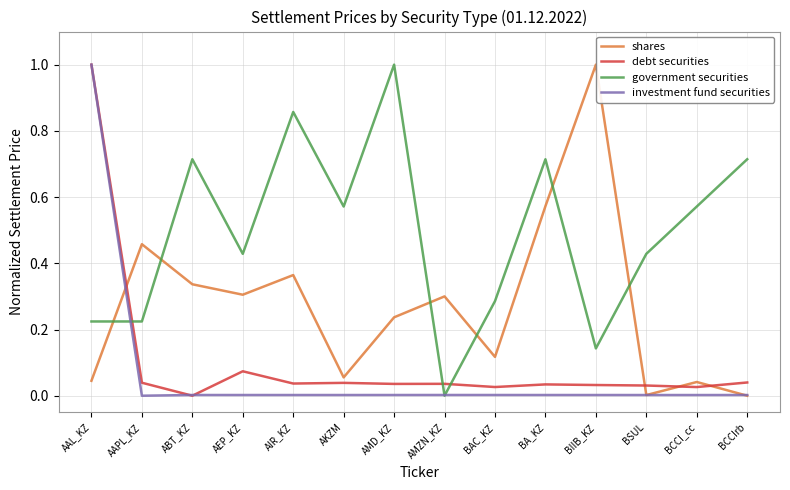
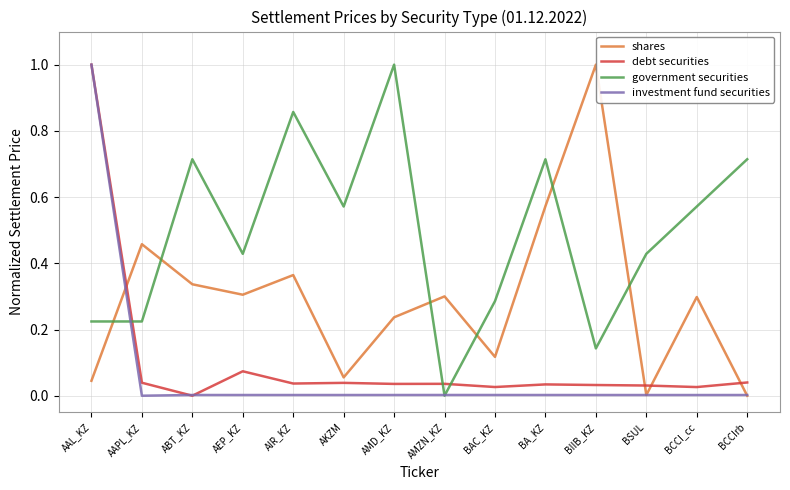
  {
    "shares": {
      "AAL_KZ": 0.05,
      "AAPL_KZ": 0.46,
      "ABT_KZ": 0.34,
      "AEP_KZ": 0.31,
      "AIR_KZ": 0.36,
      "AKZM": 0.06,
      "AMD_KZ": 0.24,
      "AMZN_KZ": 0.30,
      "BAC_KZ": 0.12,
      "BA_KZ": 0.57,
      "BIIB_KZ": 1.00,
-     "BCCI_cc": 0.04
+     "BCCI_cc": 0.30
    },
    "debt securities": {
      "AAPL_KZ": 0.04,
      "AEP_KZ": 0.07,
      "AIR_KZ": 0.04,
      "AKZM": 0.04,
      "AMD_KZ": 0.04,
      "AMZN_KZ": 0.04,
      "BAC_KZ": 0.03,
      "BA_KZ": 0.03,
      "BIIB_KZ": 0.03,
      "BSUL": 0.03,
      "BCCI_cc": 0.03,
      "BCCIrb": 0.04
    },
    "government securities": {
      "AAL_KZ": 0.22,
      "AAPL_KZ": 0.22,
      "ABT_KZ": 0.71,
      "AEP_KZ": 0.43,
      "AIR_KZ": 0.86,
      "AKZM": 0.57,
      "AMD_KZ": 1.00,
      "BAC_KZ": 0.29,
      "BA_KZ": 0.71,
      "BIIB_KZ": 0.14,
      "BSUL": 0.43,
      "BCCI_cc": 0.57,
      "BCCIrb": 0.71
    },
    "investment fund securities": {
      "AAPL_KZ": 0.00,
      "AEP_KZ": 0.00,
      "AIR_KZ": 0.00,
      "AKZM": 0.00,
      "AMD_KZ": 0.00,
      "BAC_KZ": 0.00,
      "BA_KZ": 0.00,
      "BIIB_KZ": 0.00,
      "BCCI_cc": 0.00
    }
  }
